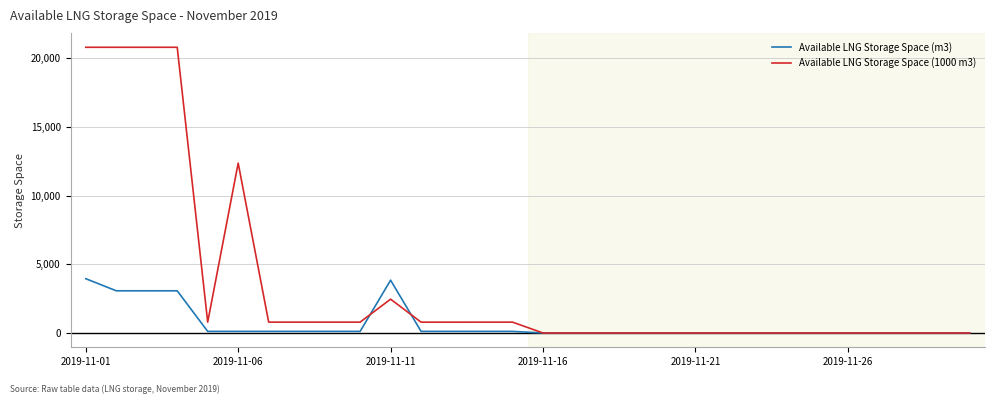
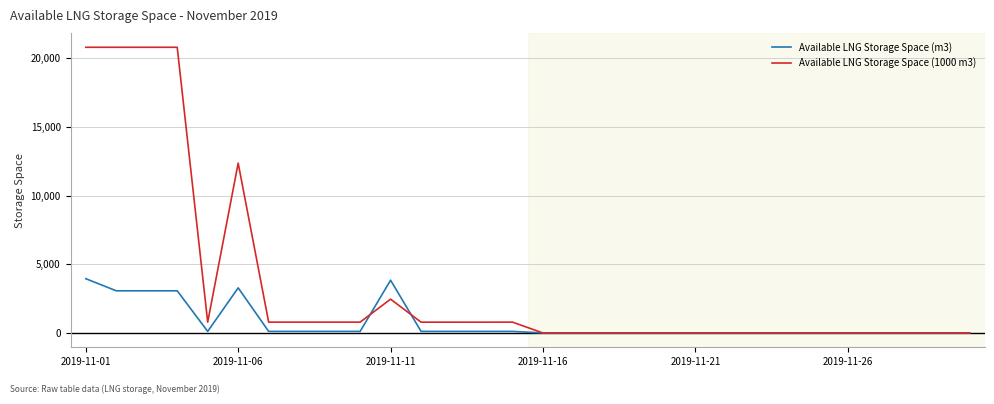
  {
    "Available LNG Storage Space (m3)": {
      "2019-11-01": "4,000",
-     "2019-11-06": "100",
+     "2019-11-06": "3,300",
      "2019-11-11": "3,800"
    },
    "Available LNG Storage Space (1000 m3)": {
      "2019-11-01": "20,800",
      "2019-11-06": "12,400",
      "2019-11-11": "2,500"
    }
  }
